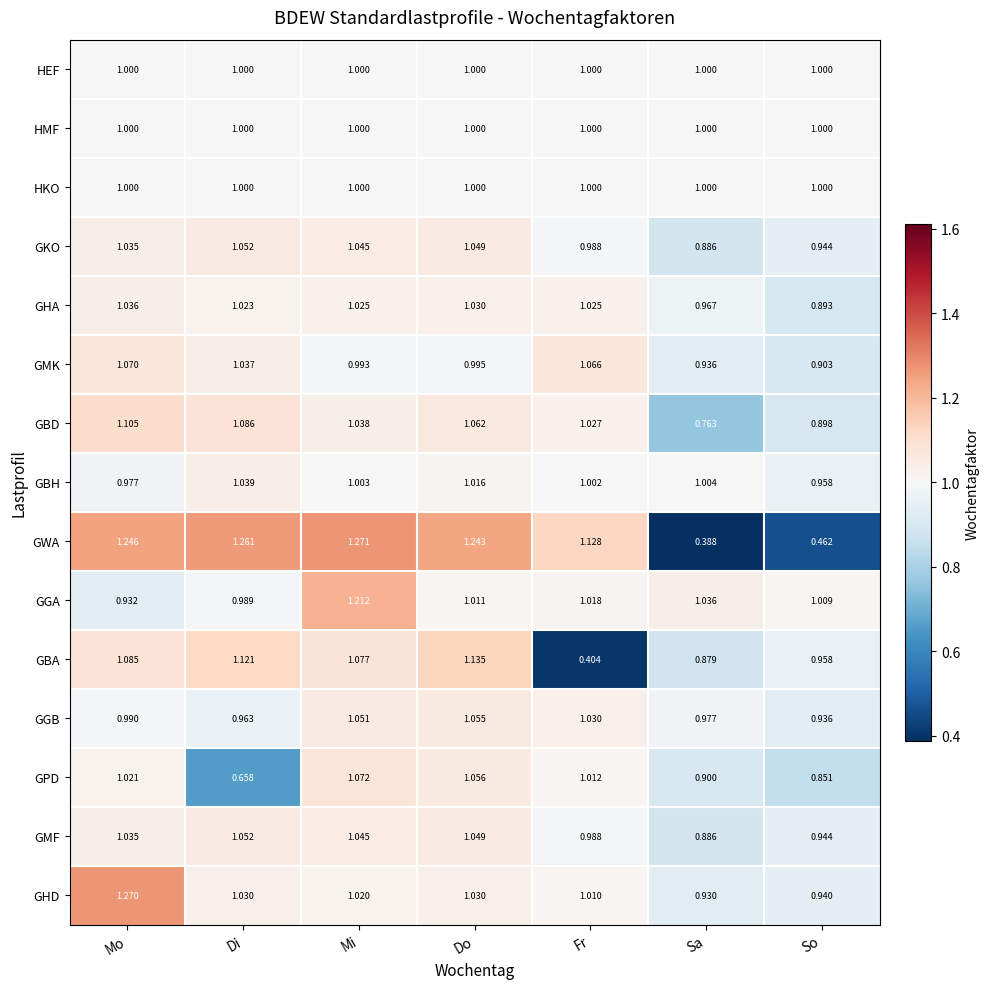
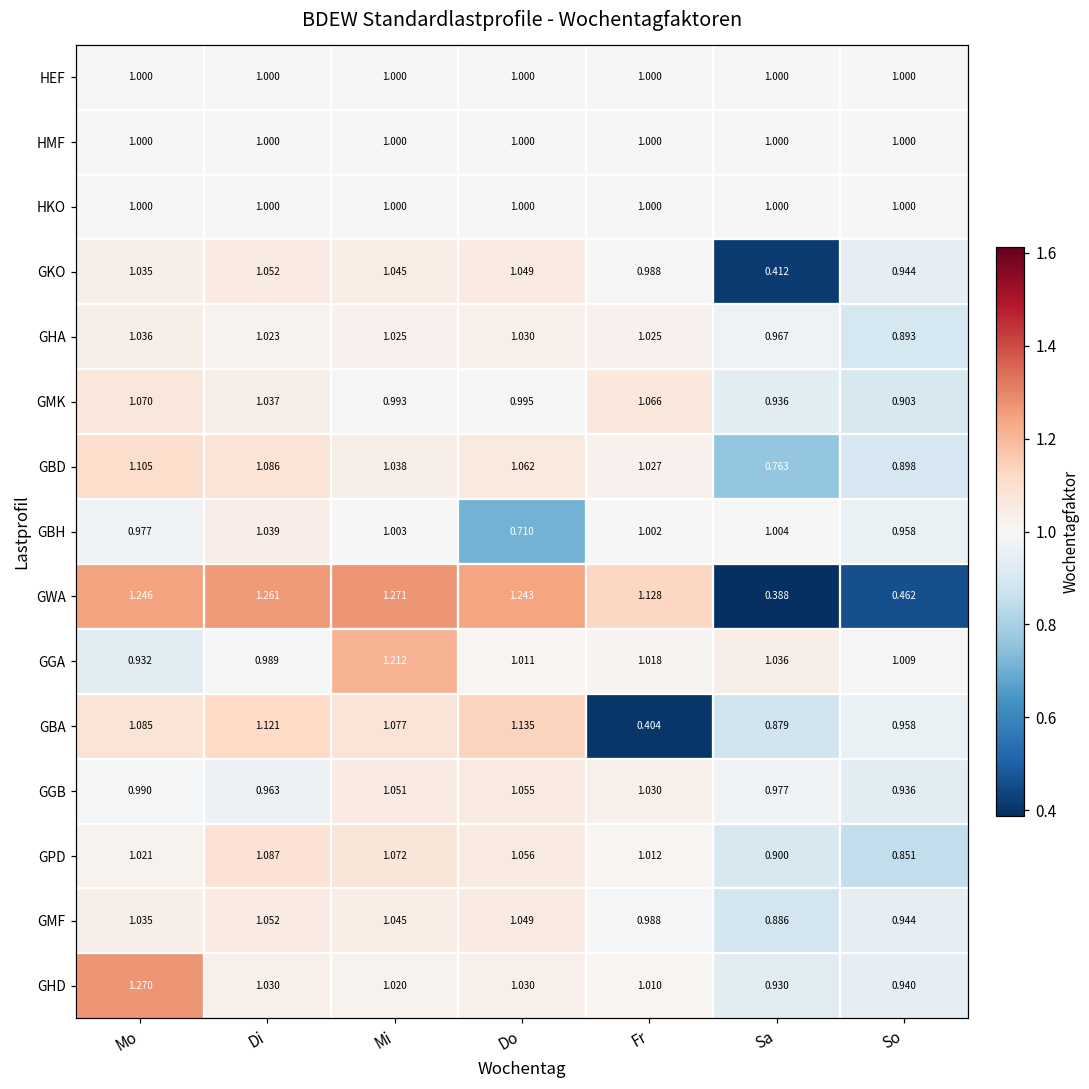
  {
    "HEF": {
      "Mo": 1.000,
      "Di": 1.000,
      "Mi": 1.000,
      "Do": 1.000,
      "Fr": 1.000,
      "Sa": 1.000,
      "So": 1.000
    },
    "HMF": {
      "Mo": 1.000,
      "Di": 1.000,
      "Mi": 1.000,
      "Do": 1.000,
      "Fr": 1.000,
      "Sa": 1.000,
      "So": 1.000
    },
    "HKO": {
      "Mo": 1.000,
      "Di": 1.000,
      "Mi": 1.000,
      "Do": 1.000,
      "Fr": 1.000,
      "Sa": 1.000,
      "So": 1.000
    },
    "GKO": {
      "Mo": 1.035,
      "Di": 1.052,
      "Mi": 1.045,
      "Do": 1.049,
      "Fr": 0.988,
-     "Sa": 0.886,
+     "Sa": 0.412,
      "So": 0.944
    },
    "GHA": {
      "Mo": 1.036,
      "Di": 1.023,
      "Mi": 1.025,
      "Do": 1.030,
      "Fr": 1.025,
      "Sa": 0.967,
      "So": 0.893
    },
    "GMK": {
      "Mo": 1.070,
      "Di": 1.037,
      "Mi": 0.993,
      "Do": 0.995,
      "Fr": 1.066,
      "Sa": 0.936,
      "So": 0.903
    },
    "GBD": {
      "Mo": 1.105,
      "Di": 1.086,
      "Mi": 1.038,
      "Do": 1.062,
      "Fr": 1.027,
      "Sa": 0.763,
      "So": 0.898
    },
    "GBH": {
      "Mo": 0.977,
      "Di": 1.039,
      "Mi": 1.003,
-     "Do": 1.016,
+     "Do": 0.710,
      "Fr": 1.002,
      "Sa": 1.004,
      "So": 0.958
    },
    "GWA": {
      "Mo": 1.246,
      "Di": 1.261,
      "Mi": 1.271,
      "Do": 1.243,
      "Fr": 1.128,
      "Sa": 0.388,
      "So": 0.462
    },
    "GGA": {
      "Mo": 0.932,
      "Di": 0.989,
      "Mi": 1.212,
      "Do": 1.011,
      "Fr": 1.018,
      "Sa": 1.036,
      "So": 1.009
    },
    "GBA": {
      "Mo": 1.085,
      "Di": 1.121,
      "Mi": 1.077,
      "Do": 1.135,
      "Fr": 0.404,
      "Sa": 0.879,
      "So": 0.958
    },
    "GGB": {
      "Mo": 0.990,
      "Di": 0.963,
      "Mi": 1.051,
      "Do": 1.055,
      "Fr": 1.030,
      "Sa": 0.977,
      "So": 0.936
    },
    "GPD": {
      "Mo": 1.021,
-     "Di": 0.658,
+     "Di": 1.087,
      "Mi": 1.072,
      "Do": 1.056,
      "Fr": 1.012,
      "Sa": 0.900,
      "So": 0.851
    },
    "GMF": {
      "Mo": 1.035,
      "Di": 1.052,
      "Mi": 1.045,
      "Do": 1.049,
      "Fr": 0.988,
      "Sa": 0.886,
      "So": 0.944
    },
    "GHD": {
      "Mo": 1.270,
      "Di": 1.030,
      "Mi": 1.020,
      "Do": 1.030,
      "Fr": 1.010,
      "Sa": 0.930,
      "So": 0.940
    }
  }
